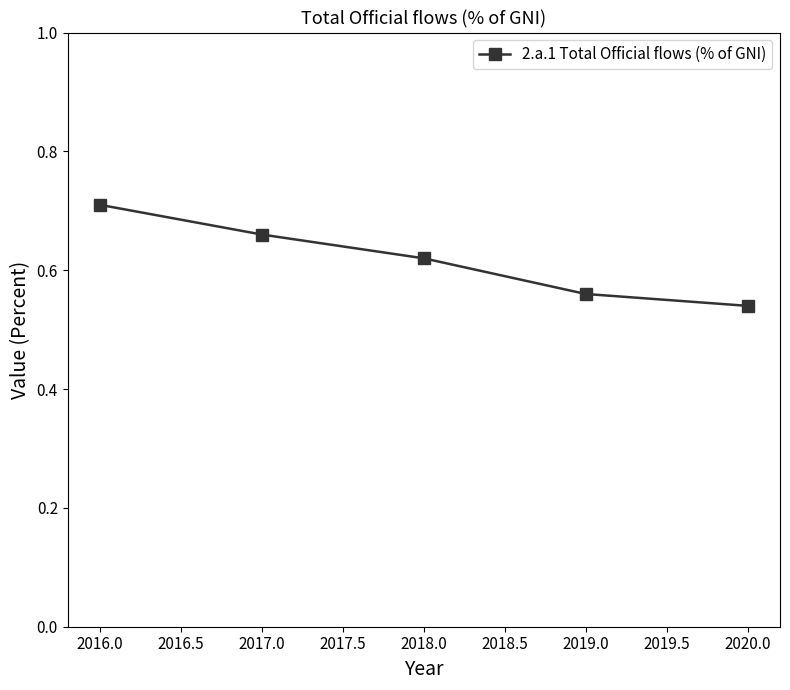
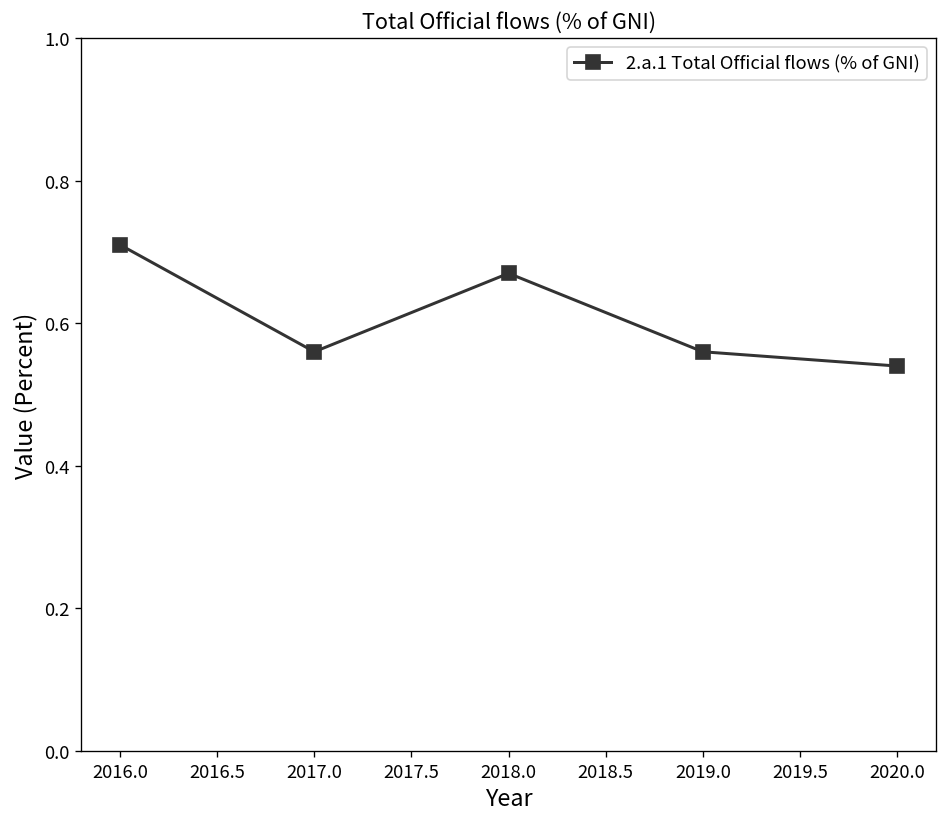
  {
    "2016.0": 0.71,
-   "2017.0": 0.66,
-   "2018.0": 0.62,
+   "2017.0": 0.56,
+   "2018.0": 0.67,
    "2019.0": 0.56,
    "2020.0": 0.54
  }
